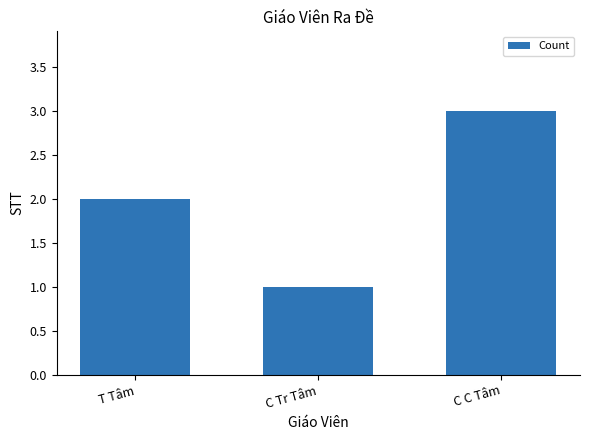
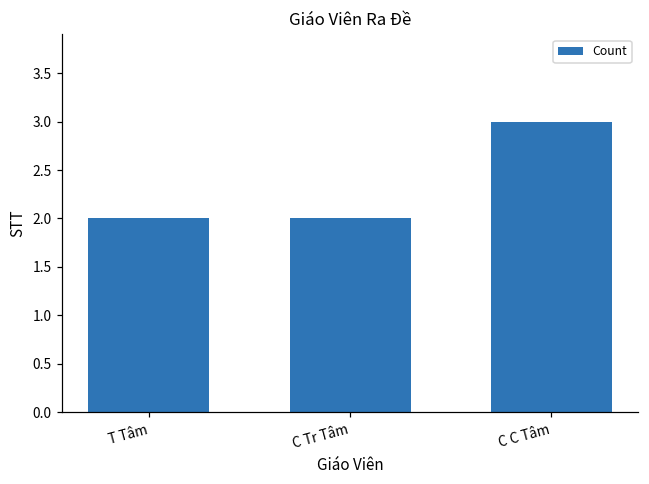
  {
    "T Tâm": 2,
-   "C Tr Tâm": 1,
+   "C Tr Tâm": 2,
    "C C Tâm": 3
  }
